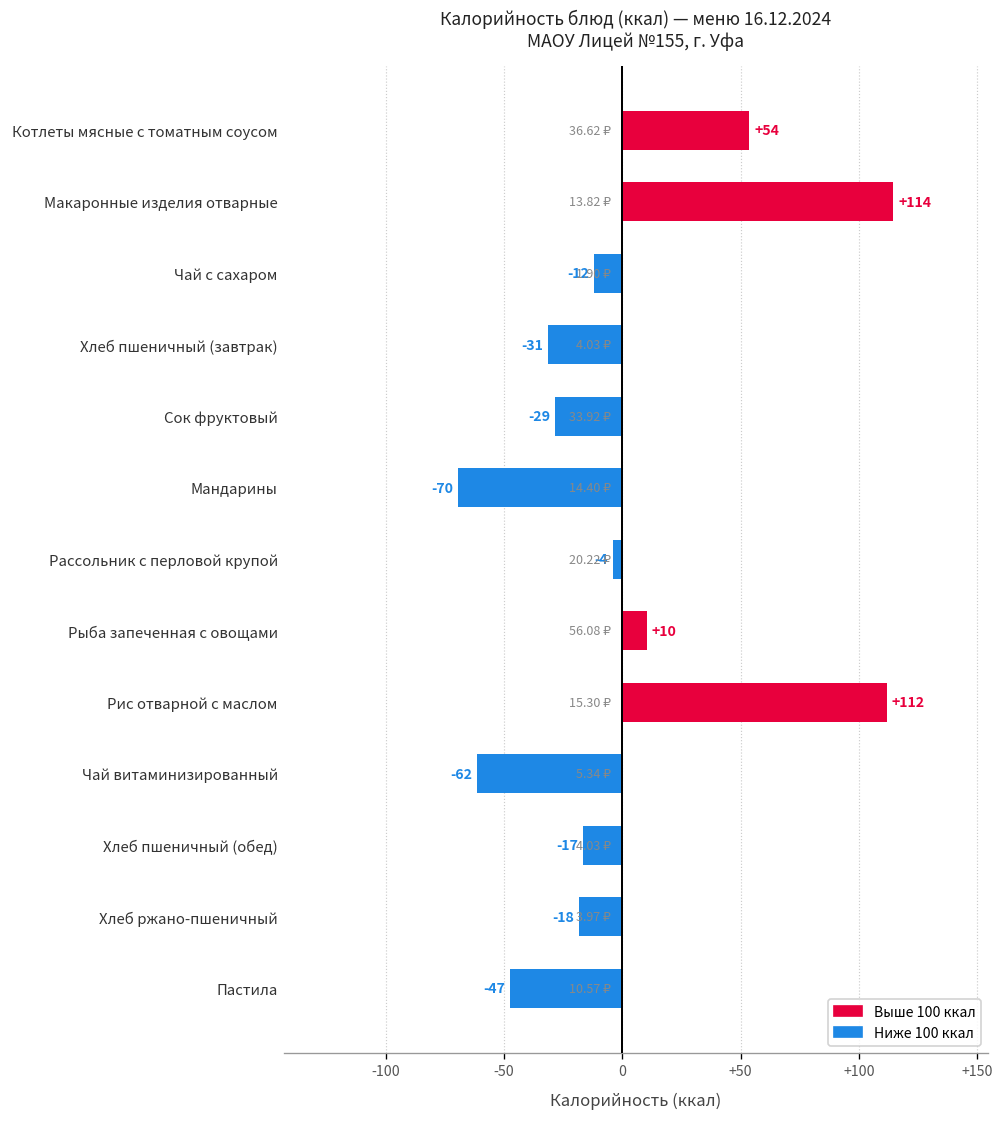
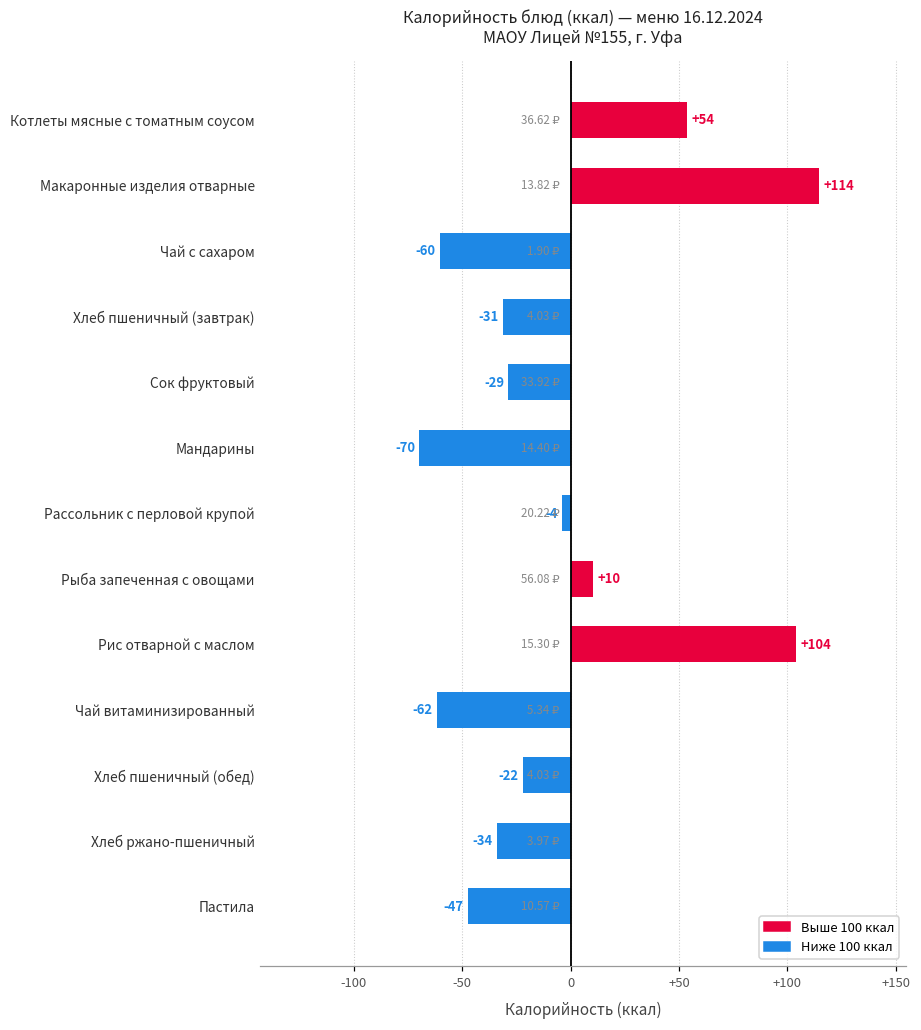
  {
    "Котлеты мясные с томатным соусом": "+54",
    "Макаронные изделия отварные": "+114",
-   "Чай с сахаром": "-12",
+   "Чай с сахаром": "-60",
    "Хлеб пшеничный (завтрак)": "-31",
    "Сок фруктовый": "-29",
    "Мандарины": "-70",
    "Рыба запеченная с овощами": "+10",
-   "Рис отварной с маслом": "+112",
+   "Рис отварной с маслом": "+104",
    "Чай витаминизированный": "-62",
-   "Хлеб пшеничный (обед)": "-17",
-   "Хлеб ржано-пшеничный": "-18",
+   "Хлеб пшеничный (обед)": "-22",
+   "Хлеб ржано-пшеничный": "-34",
    "Пастила": "-47"
  }
